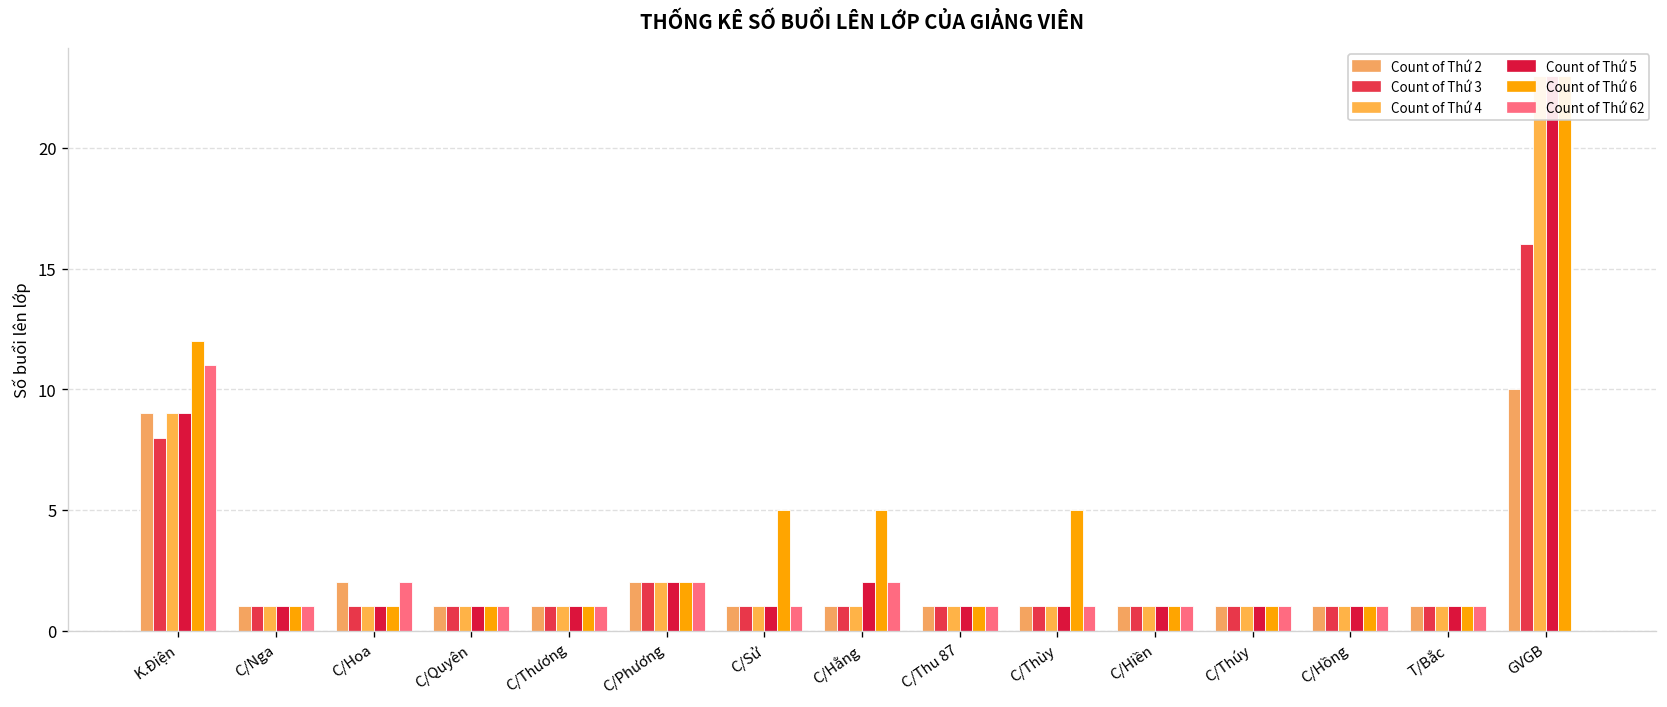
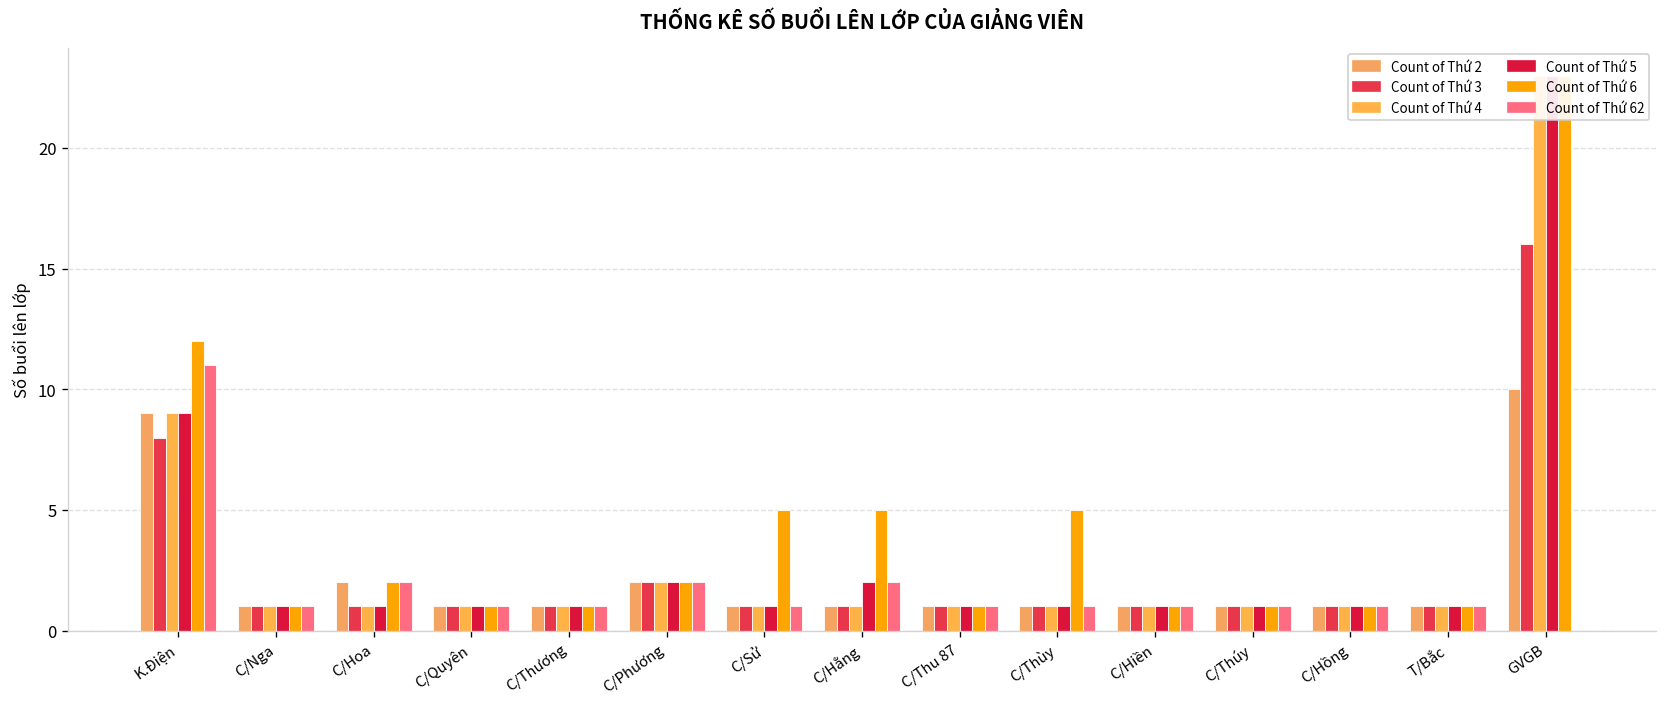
  {
    "Count of Thứ 6": {
      "K.Điện": 12,
      "C/Nga": 1,
-     "C/Hoa": 1,
+     "C/Hoa": 2,
      "C/Quyên": 1,
      "C/Thương": 1,
      "C/Phương": 2,
      "C/Sử": 5,
      "C/Hằng": 5,
      "C/Thu 87": 1,
      "C/Thùy": 5,
      "C/Hiền": 1,
      "C/Thúy": 1,
      "C/Hồng": 1,
      "T/Bắc": 1
    },
    "Count of Thứ 62": {
      "K.Điện": 11,
      "C/Nga": 1,
      "C/Hoa": 2,
      "C/Quyên": 1,
      "C/Thương": 1,
      "C/Phương": 2,
      "C/Sử": 1,
      "C/Hằng": 2,
      "C/Thu 87": 1,
      "C/Thùy": 1,
      "C/Hiền": 1,
      "C/Thúy": 1,
      "C/Hồng": 1,
      "T/Bắc": 1,
      "GVGB": 0
    }
  }
